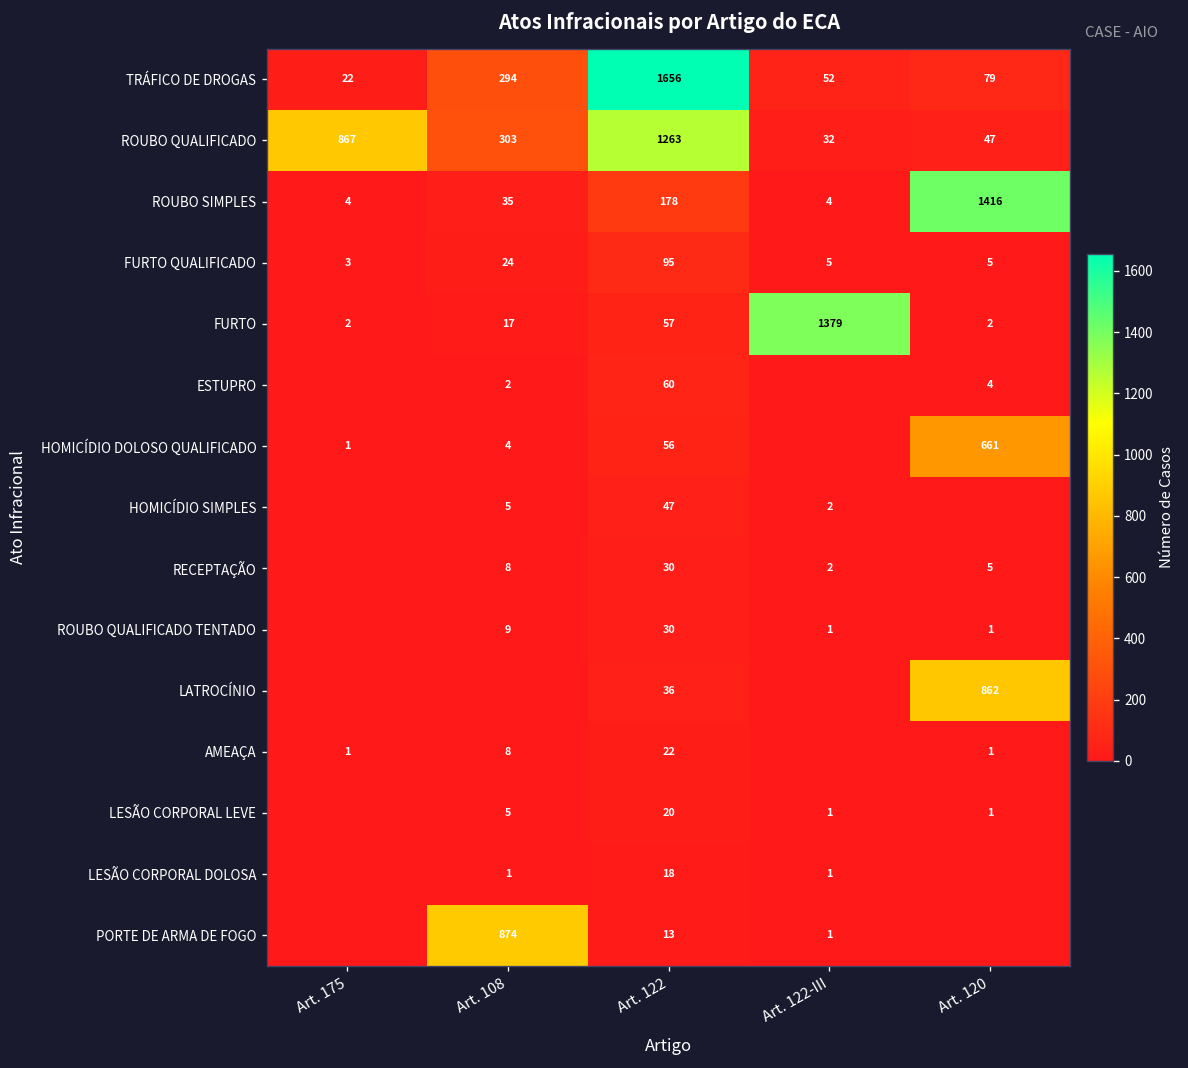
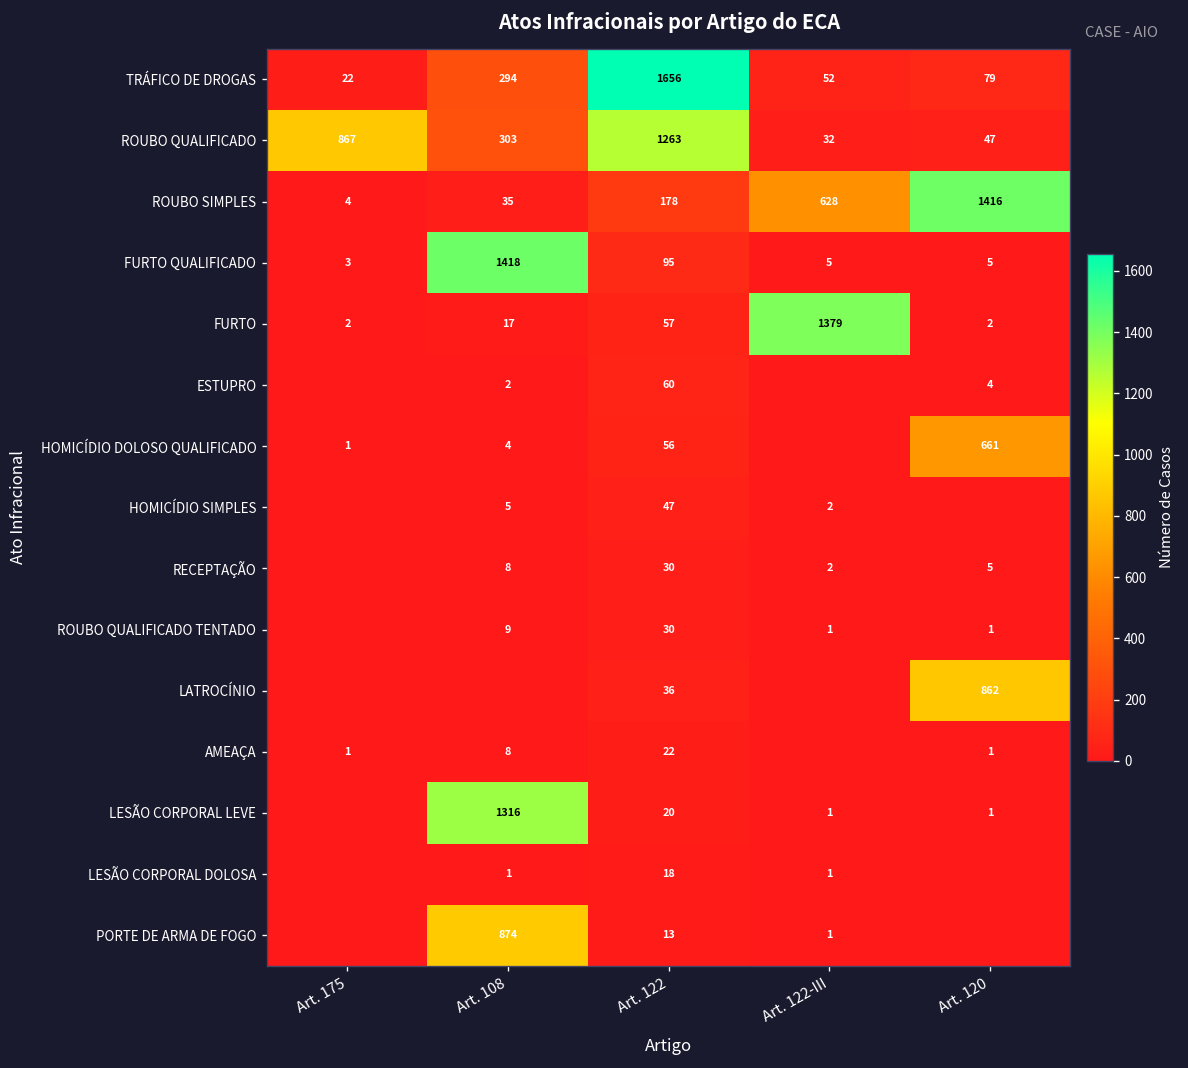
  {
    "TRÁFICO DE DROGAS": {
      "Art. 175": 22,
      "Art. 108": 294,
      "Art. 122": 1656,
      "Art. 122-III": 52,
      "Art. 120": 79
    },
    "ROUBO QUALIFICADO": {
      "Art. 175": 867,
      "Art. 108": 303,
      "Art. 122": 1263,
      "Art. 122-III": 32,
      "Art. 120": 47
    },
    "ROUBO SIMPLES": {
      "Art. 175": 4,
      "Art. 108": 35,
      "Art. 122": 178,
-     "Art. 122-III": 4,
+     "Art. 122-III": 628,
      "Art. 120": 1416
    },
    "FURTO QUALIFICADO": {
      "Art. 175": 3,
-     "Art. 108": 24,
+     "Art. 108": 1418,
      "Art. 122": 95,
      "Art. 122-III": 5,
      "Art. 120": 5
    },
    "FURTO": {
      "Art. 175": 2,
      "Art. 108": 17,
      "Art. 122": 57,
      "Art. 122-III": 1379,
      "Art. 120": 2
    },
    "ESTUPRO": {
      "Art. 108": 2,
      "Art. 122": 60,
      "Art. 120": 4
    },
    "HOMICÍDIO DOLOSO QUALIFICADO": {
      "Art. 175": 1,
      "Art. 108": 4,
      "Art. 122": 56,
      "Art. 120": 661
    },
    "HOMICÍDIO SIMPLES": {
      "Art. 108": 5,
      "Art. 122": 47,
      "Art. 122-III": 2
    },
    "RECEPTAÇÃO": {
      "Art. 108": 8,
      "Art. 122": 30,
      "Art. 122-III": 2,
      "Art. 120": 5
    },
    "ROUBO QUALIFICADO TENTADO": {
      "Art. 108": 9,
      "Art. 122": 30,
      "Art. 122-III": 1,
      "Art. 120": 1
    },
    "LATROCÍNIO": {
      "Art. 122": 36,
      "Art. 120": 862
    },
    "AMEAÇA": {
      "Art. 175": 1,
      "Art. 108": 8,
      "Art. 122": 22,
      "Art. 120": 1
    },
    "LESÃO CORPORAL LEVE": {
-     "Art. 108": 5,
+     "Art. 108": 1316,
      "Art. 122": 20,
      "Art. 122-III": 1,
      "Art. 120": 1
    },
    "LESÃO CORPORAL DOLOSA": {
      "Art. 108": 1,
      "Art. 122": 18,
      "Art. 122-III": 1
    },
    "PORTE DE ARMA DE FOGO": {
      "Art. 108": 874,
      "Art. 122": 13,
      "Art. 122-III": 1
    }
  }
